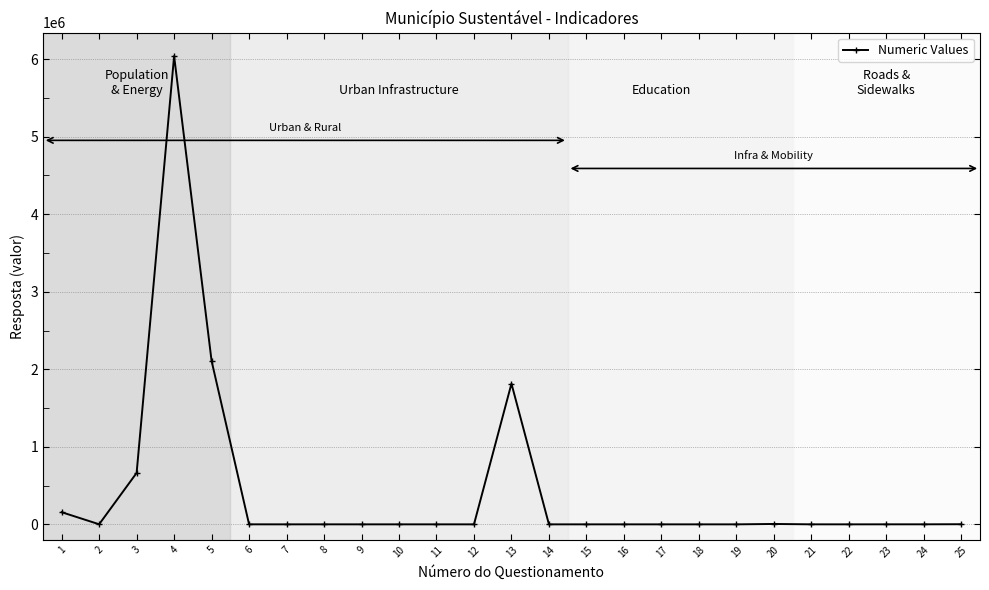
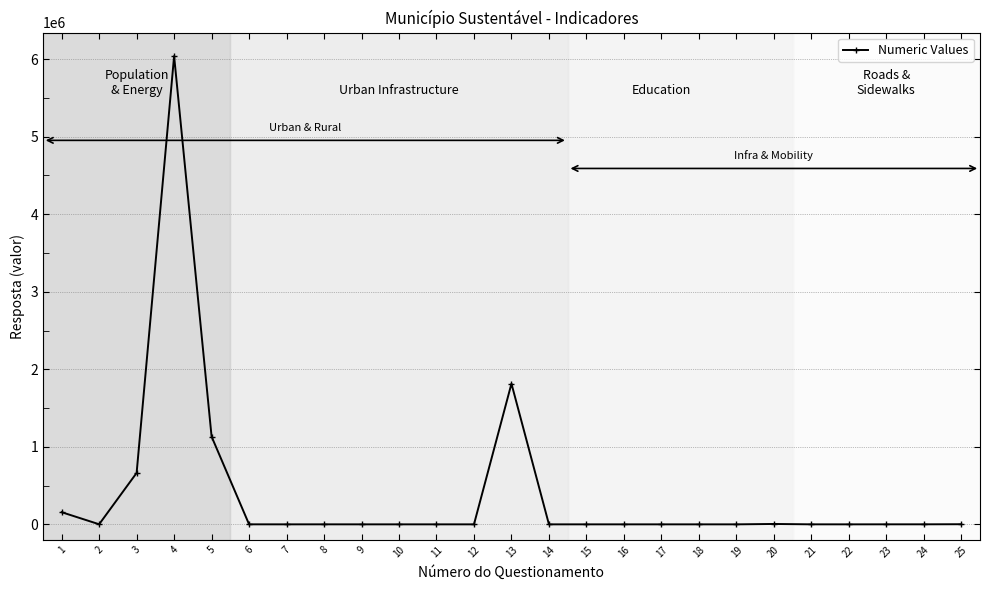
  {
    "1": 200000,
    "2": 0,
    "3": 700000,
    "4": 6000000,
-   "5": 2100000,
+   "5": 1100000,
    "6": 0,
    "7": 0,
    "8": 0,
    "9": 0,
    "10": 0,
    "11": 0,
    "12": 0,
    "13": 1800000,
    "14": 0,
    "15": 0,
    "16": 0,
    "17": 0,
    "18": 0,
    "19": 0,
    "20": 0,
    "21": 0,
    "22": 0,
    "23": 0,
    "24": 0,
    "25": 0
  }
